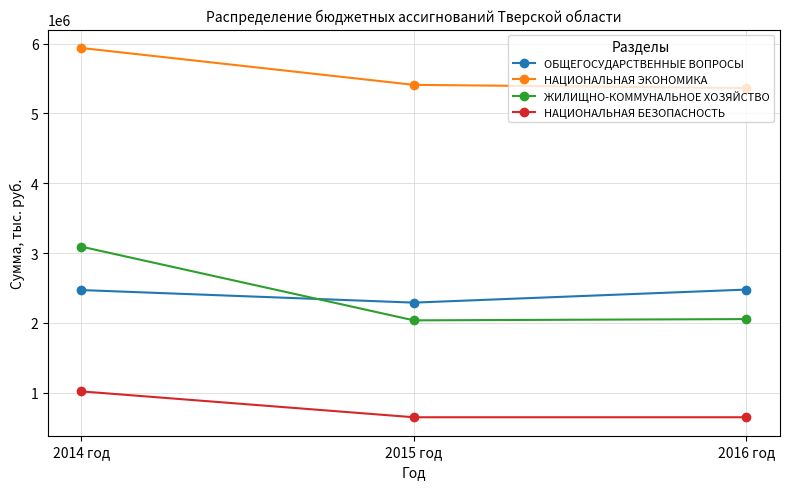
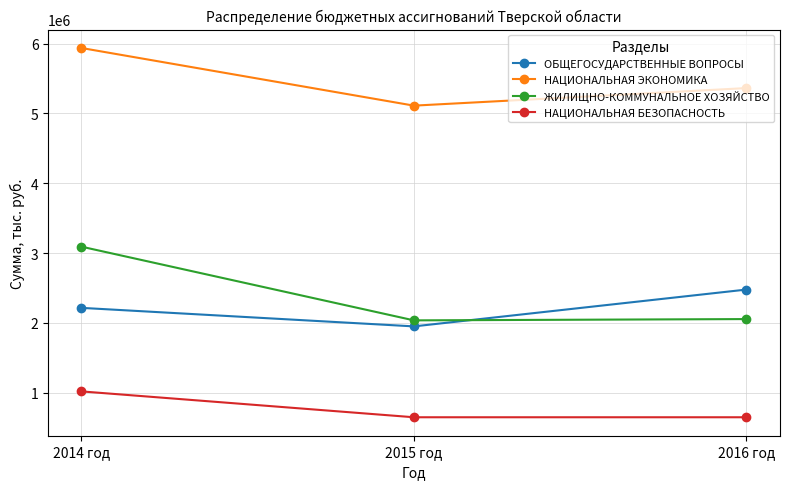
  {
    "ОБЩЕГОСУДАРСТВЕННЫЕ ВОПРОСЫ": {
-     "2014 год": 2500000,
-     "2015 год": 2300000,
+     "2014 год": 2200000,
+     "2015 год": 2000000,
      "2016 год": 2500000
    },
    "НАЦИОНАЛЬНАЯ ЭКОНОМИКА": {
      "2014 год": 5900000,
-     "2015 год": 5400000
+     "2015 год": 5100000
    },
    "ЖИЛИЩНО-КОММУНАЛЬНОЕ ХОЗЯЙСТВО": {
      "2014 год": 3100000,
      "2015 год": 2000000,
      "2016 год": 2100000
    },
    "НАЦИОНАЛЬНАЯ БЕЗОПАСНОСТЬ": {
      "2014 год": 1000000,
      "2015 год": 600000,
      "2016 год": 600000
    }
  }
